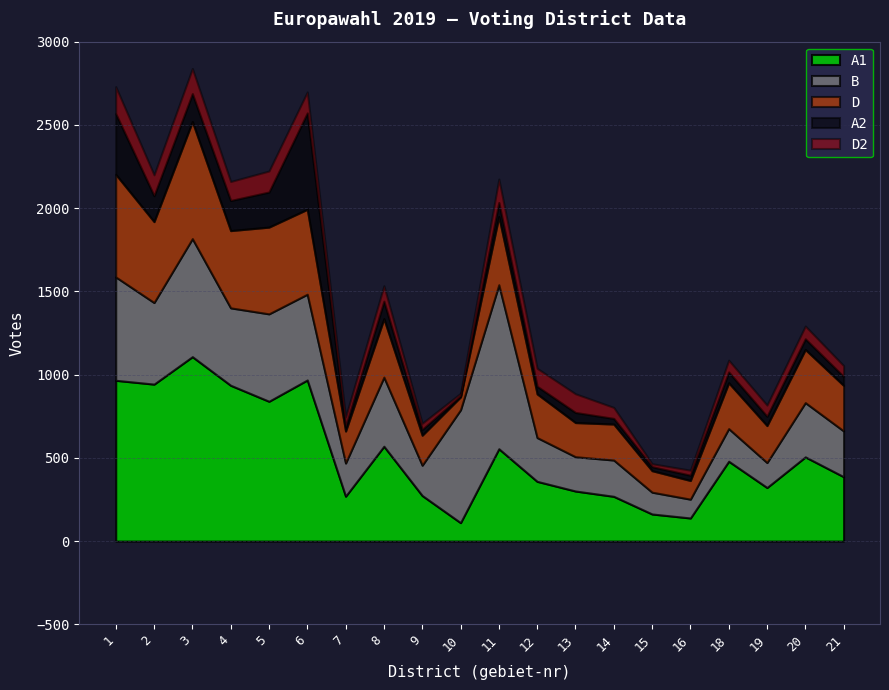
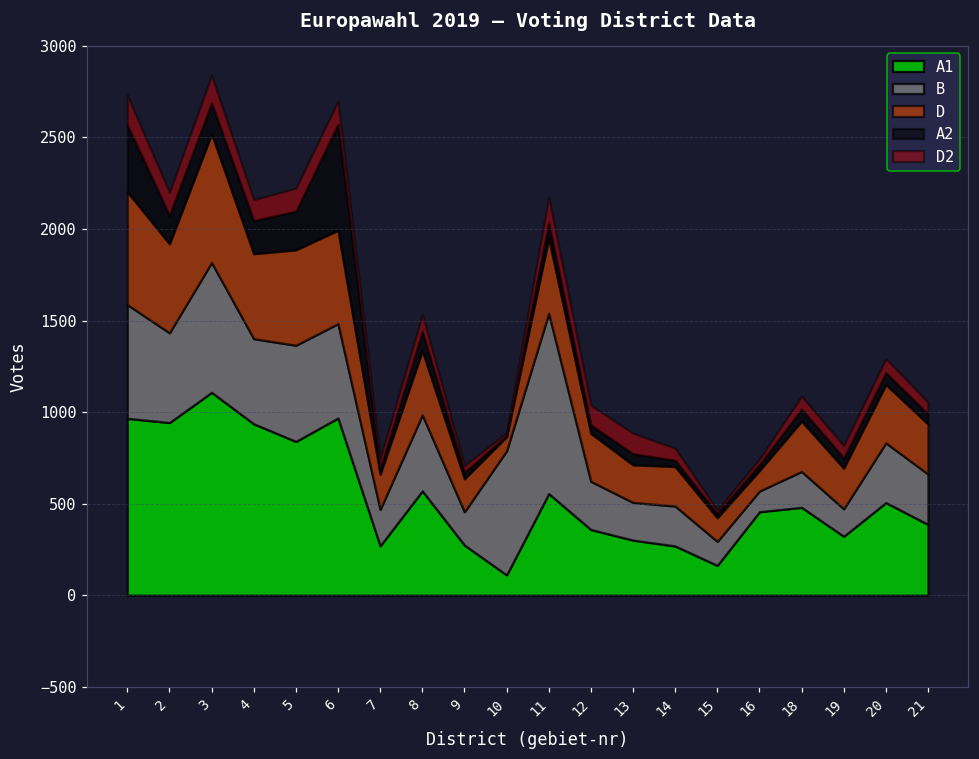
  {
    "A1": {
      "1": 970,
      "2": 940,
      "3": 1110,
      "4": 940,
      "5": 840,
      "6": 970,
      "7": 270,
      "8": 570,
      "9": 270,
      "10": 110,
      "11": 560,
      "12": 360,
      "13": 300,
      "14": 270,
      "15": 160,
-     "16": 140,
+     "16": 460,
      "18": 480,
      "19": 320,
      "20": 510,
      "21": 390
    },
    "B": {
      "1": 620,
      "2": 490,
      "3": 710,
      "4": 470,
      "5": 530,
      "6": 520,
      "7": 200,
      "8": 420,
      "9": 180,
      "10": 680,
      "11": 990,
      "12": 260,
      "13": 210,
      "14": 220,
      "15": 130,
      "16": 110,
      "18": 200,
      "19": 150,
      "20": 330,
      "21": 280
    },
    "D": {
      "1": 620,
      "2": 490,
      "3": 700,
      "4": 460,
      "5": 520,
      "6": 510,
      "7": 190,
      "8": 350,
      "9": 180,
      "11": 410,
      "12": 260,
      "13": 210,
      "14": 220,
      "15": 130,
      "16": 110,
      "18": 280,
      "19": 220,
      "20": 320,
      "21": 270
    },
    "A2": {
      "1": 370,
      "2": 160,
      "3": 170,
      "4": 180,
      "5": 210,
      "6": 580,
      "7": 30,
      "8": 110,
      "9": 40,
      "11": 80,
      "12": 50,
      "13": 60,
      "14": 30,
      "15": 20,
      "16": 30,
      "18": 70,
      "19": 60,
      "20": 60,
      "21": 50
    },
    "D2": {
      "1": 160,
      "2": 130,
      "3": 150,
      "4": 110,
      "5": 130,
      "6": 130,
      "7": 60,
      "8": 90,
      "9": 40,
      "10": 20,
      "11": 140,
      "12": 110,
      "13": 110,
      "14": 70,
      "15": 20,
      "16": 30,
      "18": 70,
      "19": 70,
      "20": 80,
      "21": 70
    }
  }
